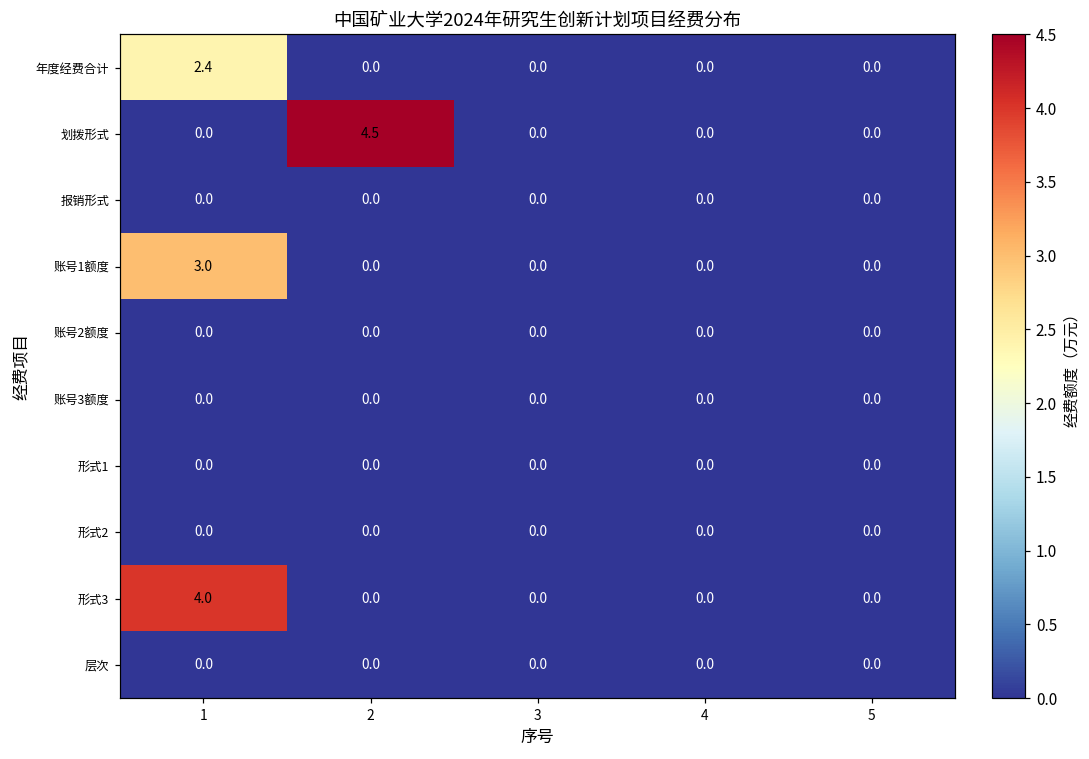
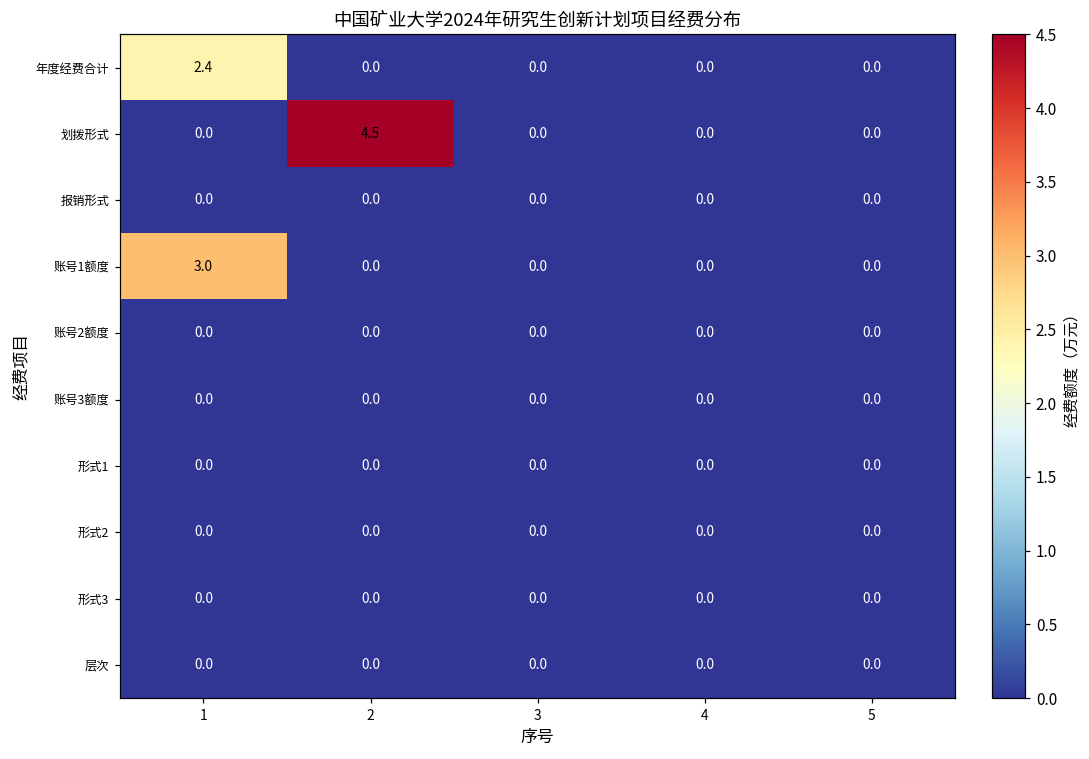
  {
    "年度经费合计": {
      "1": 2.4,
      "2": 0.0,
      "3": 0.0,
      "4": 0.0,
      "5": 0.0
    },
    "划拨形式": {
      "1": 0.0,
      "2": 4.5,
      "3": 0.0,
      "4": 0.0,
      "5": 0.0
    },
    "报销形式": {
      "1": 0.0,
      "2": 0.0,
      "3": 0.0,
      "4": 0.0,
      "5": 0.0
    },
    "账号1额度": {
      "1": 3.0,
      "2": 0.0,
      "3": 0.0,
      "4": 0.0,
      "5": 0.0
    },
    "账号2额度": {
      "1": 0.0,
      "2": 0.0,
      "3": 0.0,
      "4": 0.0,
      "5": 0.0
    },
    "账号3额度": {
      "1": 0.0,
      "2": 0.0,
      "3": 0.0,
      "4": 0.0,
      "5": 0.0
    },
    "形式1": {
      "1": 0.0,
      "2": 0.0,
      "3": 0.0,
      "4": 0.0,
      "5": 0.0
    },
    "形式2": {
      "1": 0.0,
      "2": 0.0,
      "3": 0.0,
      "4": 0.0,
      "5": 0.0
    },
    "形式3": {
-     "1": 4.0,
+     "1": 0.0,
      "2": 0.0,
      "3": 0.0,
      "4": 0.0,
      "5": 0.0
    },
    "层次": {
      "1": 0.0,
      "2": 0.0,
      "3": 0.0,
      "4": 0.0,
      "5": 0.0
    }
  }
